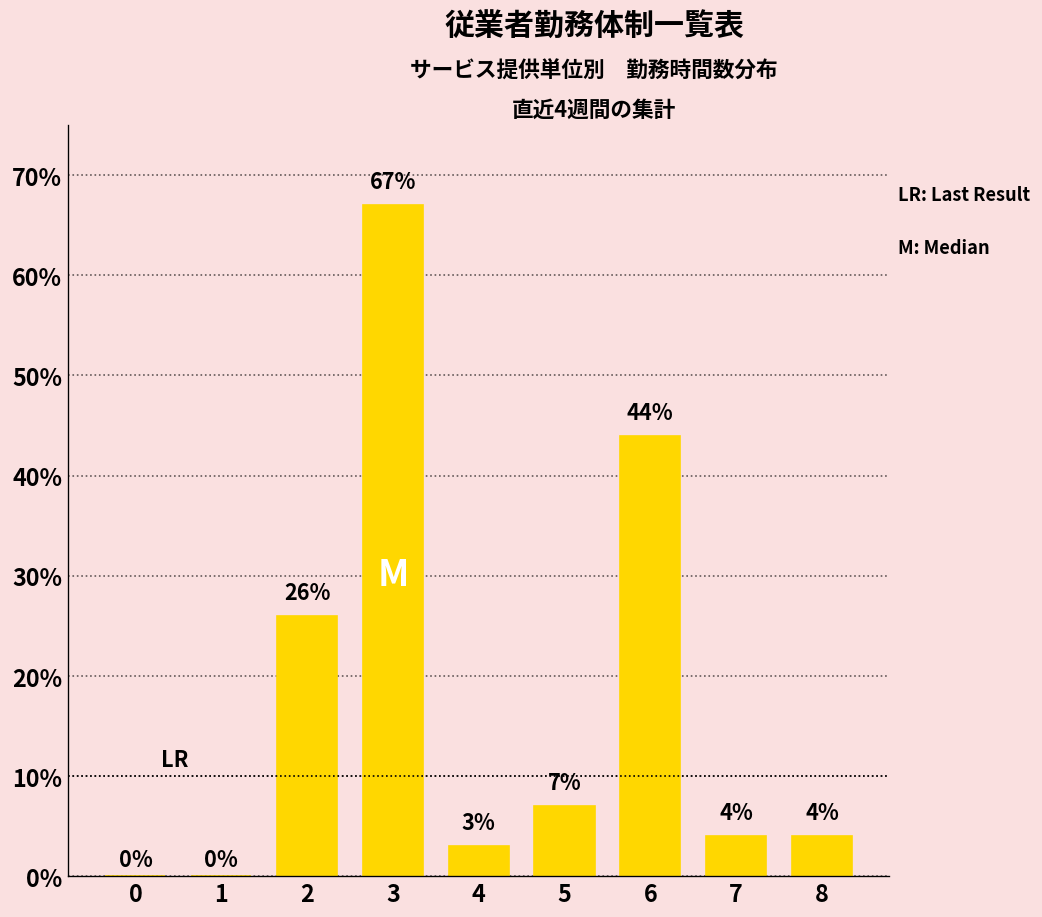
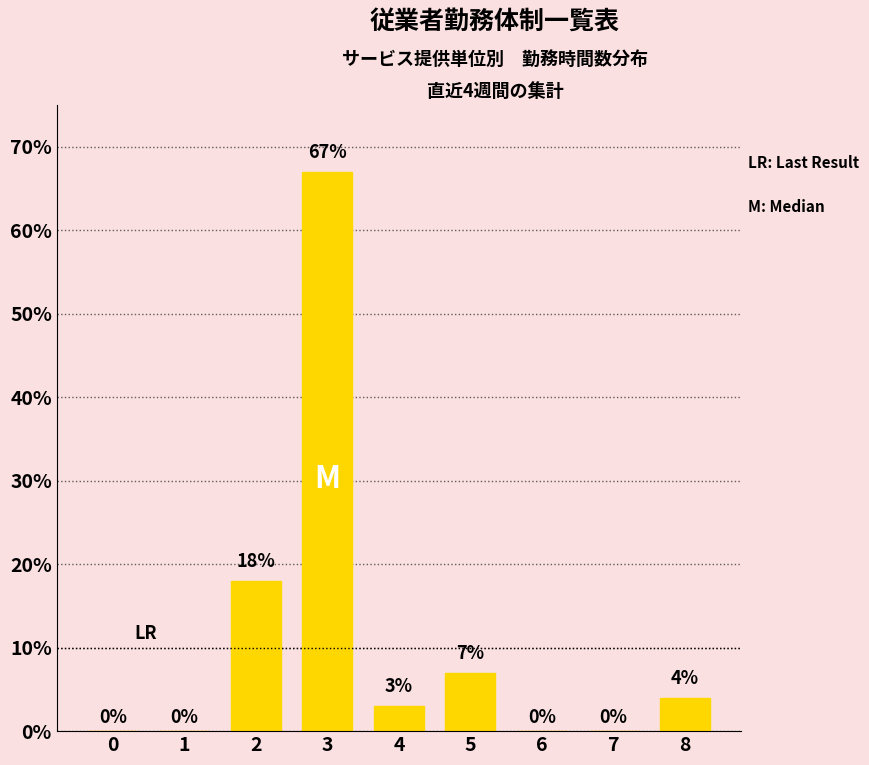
  {
    "0": "0%",
    "1": "0%",
-   "2": "26%",
+   "2": "18%",
    "3": "67%",
    "4": "3%",
    "5": "7%",
-   "6": "44%",
-   "7": "4%",
+   "6": "0%",
+   "7": "0%",
    "8": "4%"
  }
